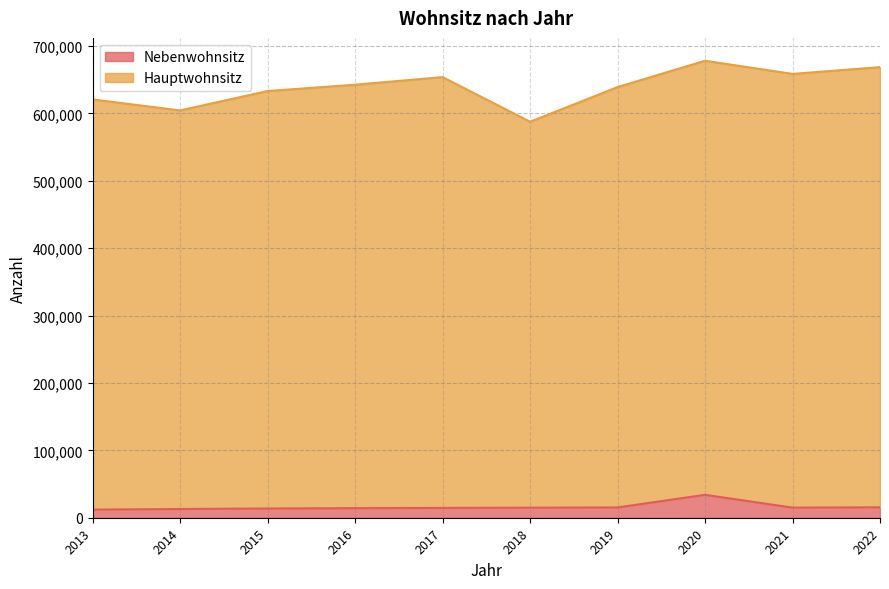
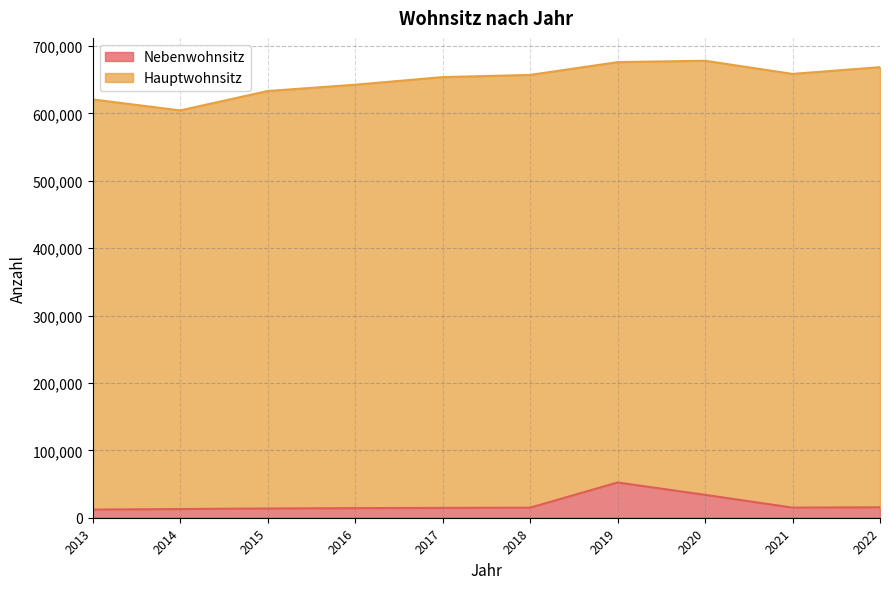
  {
    "Nebenwohnsitz": {
      "2013": "10,000",
      "2014": "10,000",
      "2015": "10,000",
      "2016": "10,000",
      "2017": "10,000",
      "2018": "10,000",
-     "2019": "20,000",
+     "2019": "50,000",
      "2020": "30,000",
      "2021": "20,000",
      "2022": "20,000"
    },
    "Hauptwohnsitz": {
      "2013": "610,000",
      "2014": "590,000",
      "2015": "620,000",
      "2016": "630,000",
      "2017": "640,000",
-     "2018": "570,000",
+     "2018": "640,000",
      "2019": "620,000",
      "2020": "640,000",
      "2021": "640,000",
      "2022": "650,000"
    }
  }
